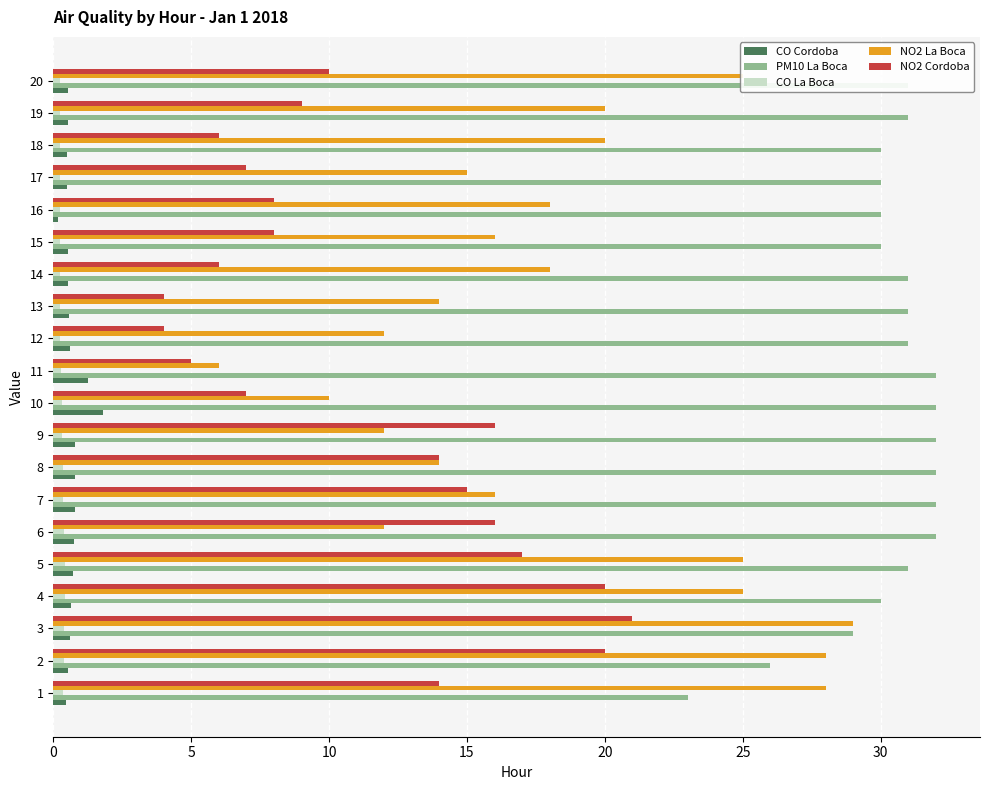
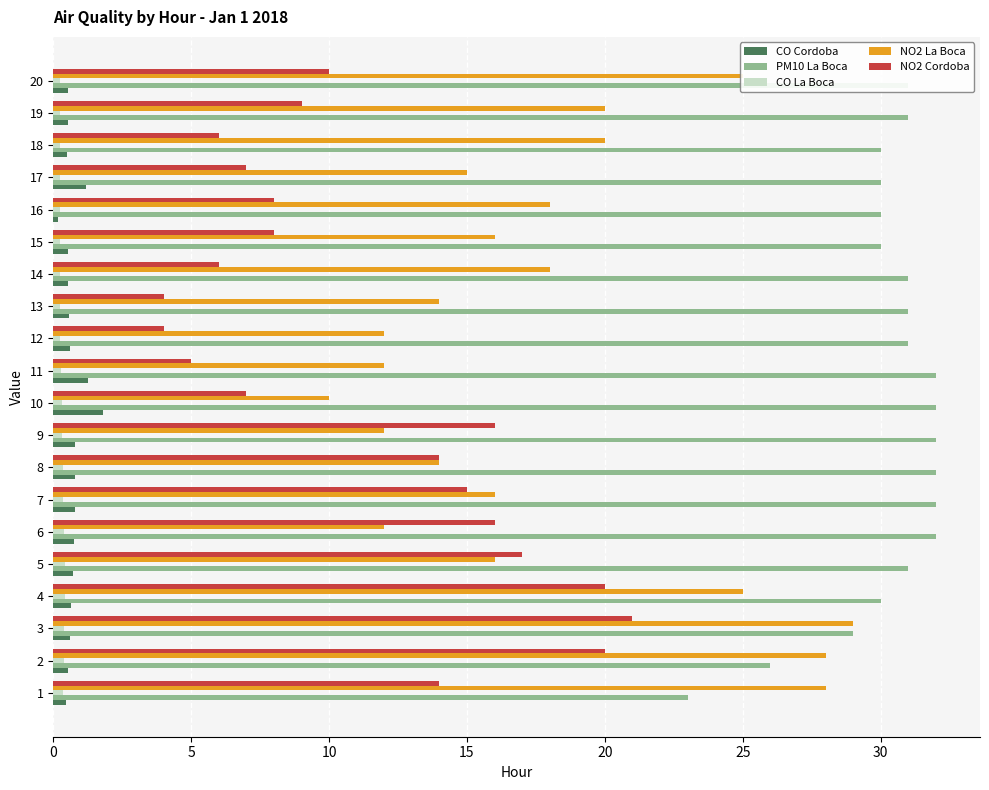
  {
    "CO Cordoba": {
      "20": 0.5,
      "19": 0.5,
      "18": 0.5,
-     "17": 0.5,
+     "17": 1.2,
      "16": 0.2,
      "15": 0.5,
      "14": 0.6,
      "13": 0.6,
      "12": 0.6,
      "11": 1.3,
      "10": 1.8,
      "9": 0.8,
      "8": 0.8,
      "7": 0.8,
      "6": 0.7,
      "5": 0.7,
      "4": 0.7,
      "3": 0.6,
      "2": 0.5,
      "1": 0.5
    },
    "PM10 La Boca": {
      "19": 31.0,
      "18": 30.0,
      "17": 30.0,
      "16": 30.0,
      "15": 30.0,
      "14": 31.0,
      "13": 31.0,
      "12": 31.0,
      "11": 32.0,
      "10": 32.0,
      "9": 32.0,
      "8": 32.0,
      "7": 32.0,
      "6": 32.0,
      "5": 31.0,
      "4": 30.0,
      "3": 29.0,
      "2": 26.0,
      "1": 23.0
    },
    "CO La Boca": {
      "20": 0.2,
      "19": 0.2,
      "18": 0.2,
      "17": 0.2,
      "16": 0.2,
      "15": 0.2,
      "14": 0.2,
      "13": 0.3,
      "12": 0.3,
      "11": 0.3,
      "10": 0.3,
      "9": 0.3,
      "8": 0.3,
      "7": 0.4,
      "6": 0.4,
      "5": 0.4,
      "4": 0.4,
      "3": 0.4,
      "2": 0.4,
      "1": 0.4
    },
    "NO2 La Boca": {
      "19": 20,
      "18": 20,
      "17": 15,
      "16": 18,
      "15": 16,
      "14": 18,
      "13": 14,
      "12": 12,
-     "11": 6,
+     "11": 12,
      "10": 10,
      "9": 12,
      "8": 14,
      "7": 16,
      "6": 12,
-     "5": 25,
+     "5": 16,
      "4": 25,
      "3": 29,
      "2": 28,
      "1": 28
    },
    "NO2 Cordoba": {
      "20": 10.0,
      "19": 9.0,
      "18": 6.0,
      "17": 7.0,
      "16": 8.0,
      "15": 8.0,
      "14": 6.0,
      "13": 4.0,
      "12": 4.0,
      "11": 5.0,
      "10": 7.0,
      "9": 16.0,
      "8": 14.0,
      "7": 15.0,
      "6": 16.0,
      "5": 17.0,
      "4": 20.0,
      "3": 21.0,
      "2": 20.0,
      "1": 14.0
    }
  }
